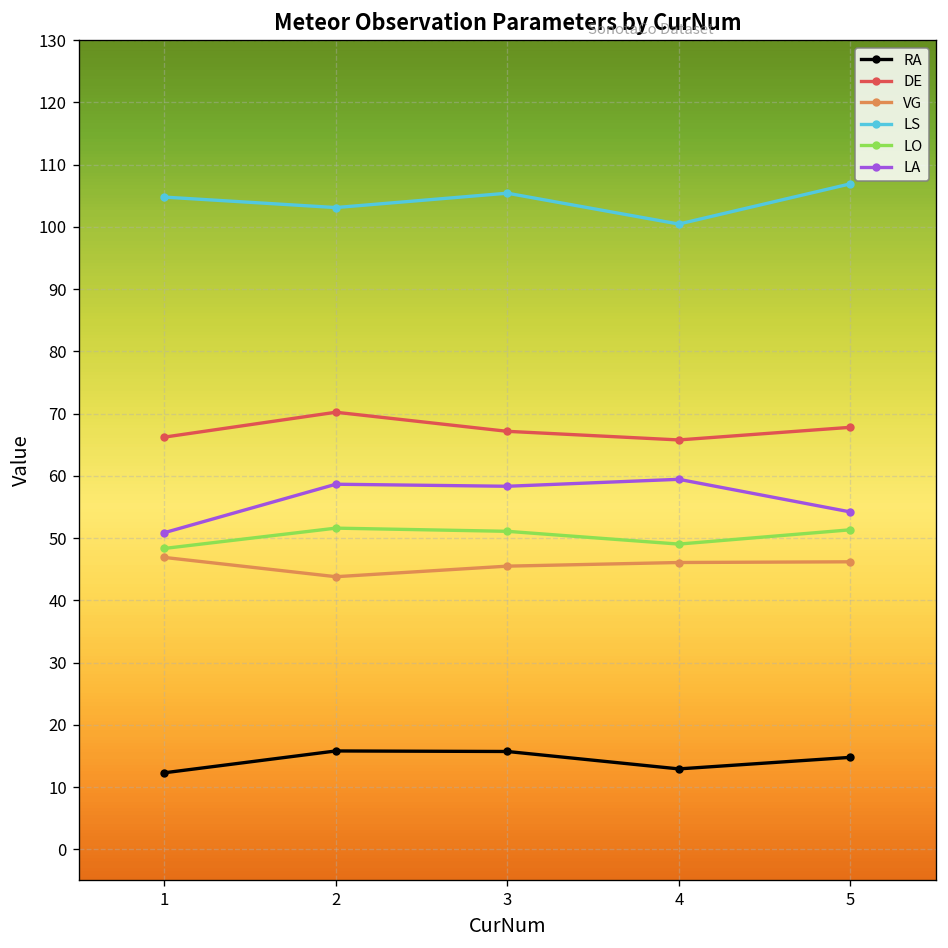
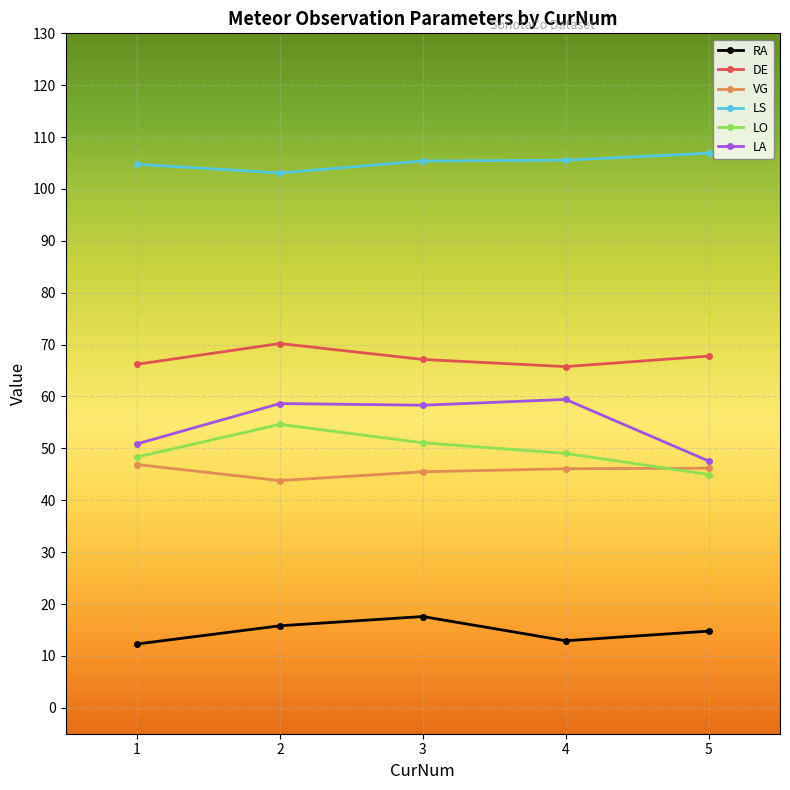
  {
    "RA": {
      "1": 12,
      "2": 16,
-     "3": 16,
+     "3": 18,
      "4": 13,
      "5": 15
    },
    "LS": {
      "1": 105,
      "2": 103,
      "3": 105,
-     "4": 100,
+     "4": 106,
      "5": 107
    },
    "LO": {
      "1": 48,
-     "2": 52,
+     "2": 55,
      "3": 51,
      "4": 49,
-     "5": 51
+     "5": 45
    },
    "LA": {
      "1": 51,
      "2": 59,
      "3": 58,
      "4": 59,
-     "5": 54
+     "5": 48
    }
  }
